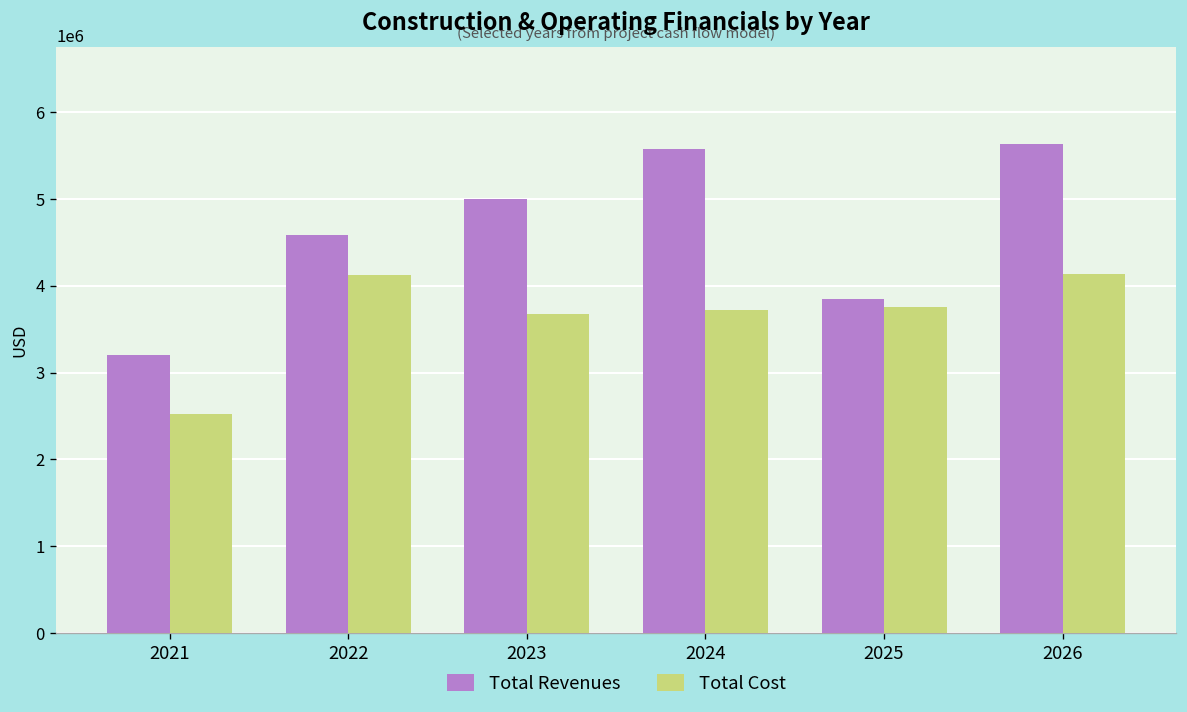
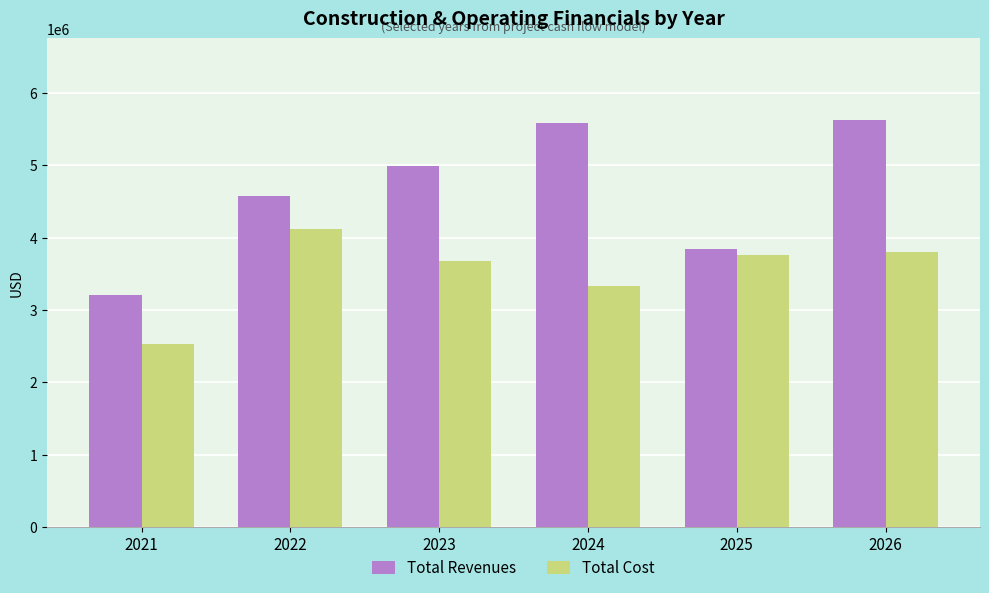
  {
    "Total Revenues": {
      "2021": 3200000,
      "2022": 4600000,
      "2023": 5000000,
      "2024": 5600000,
      "2025": 3800000,
      "2026": 5600000
    },
    "Total Cost": {
      "2021": 2500000,
      "2022": 4100000,
      "2023": 3700000,
-     "2024": 3700000,
+     "2024": 3300000,
      "2025": 3800000,
-     "2026": 4100000
+     "2026": 3800000
    }
  }
